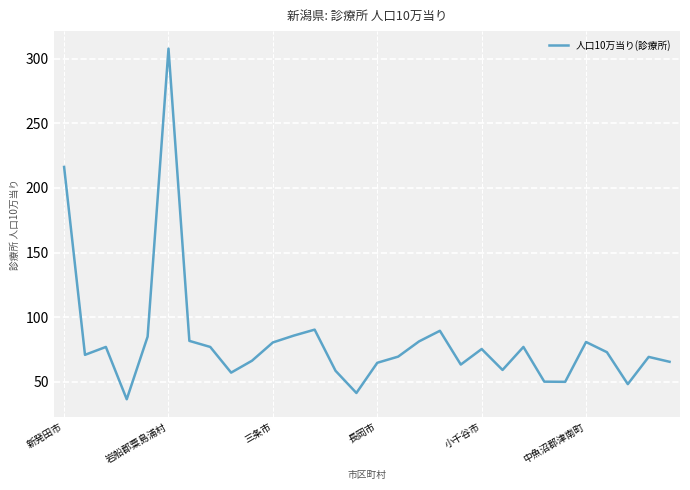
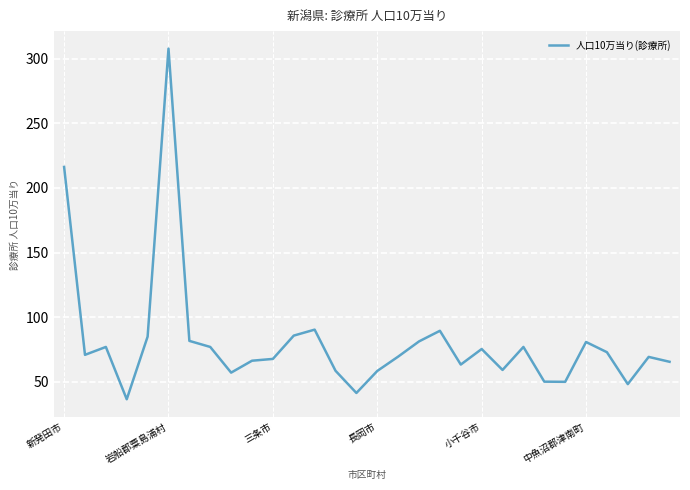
  {
    "新発田市": 216,
    "岩船郡粟島浦村": 308,
-   "三条市": 81,
-   "長岡市": 65,
+   "三条市": 68,
+   "長岡市": 59,
    "小千谷市": 75,
    "中魚沼郡津南町": 81
  }
